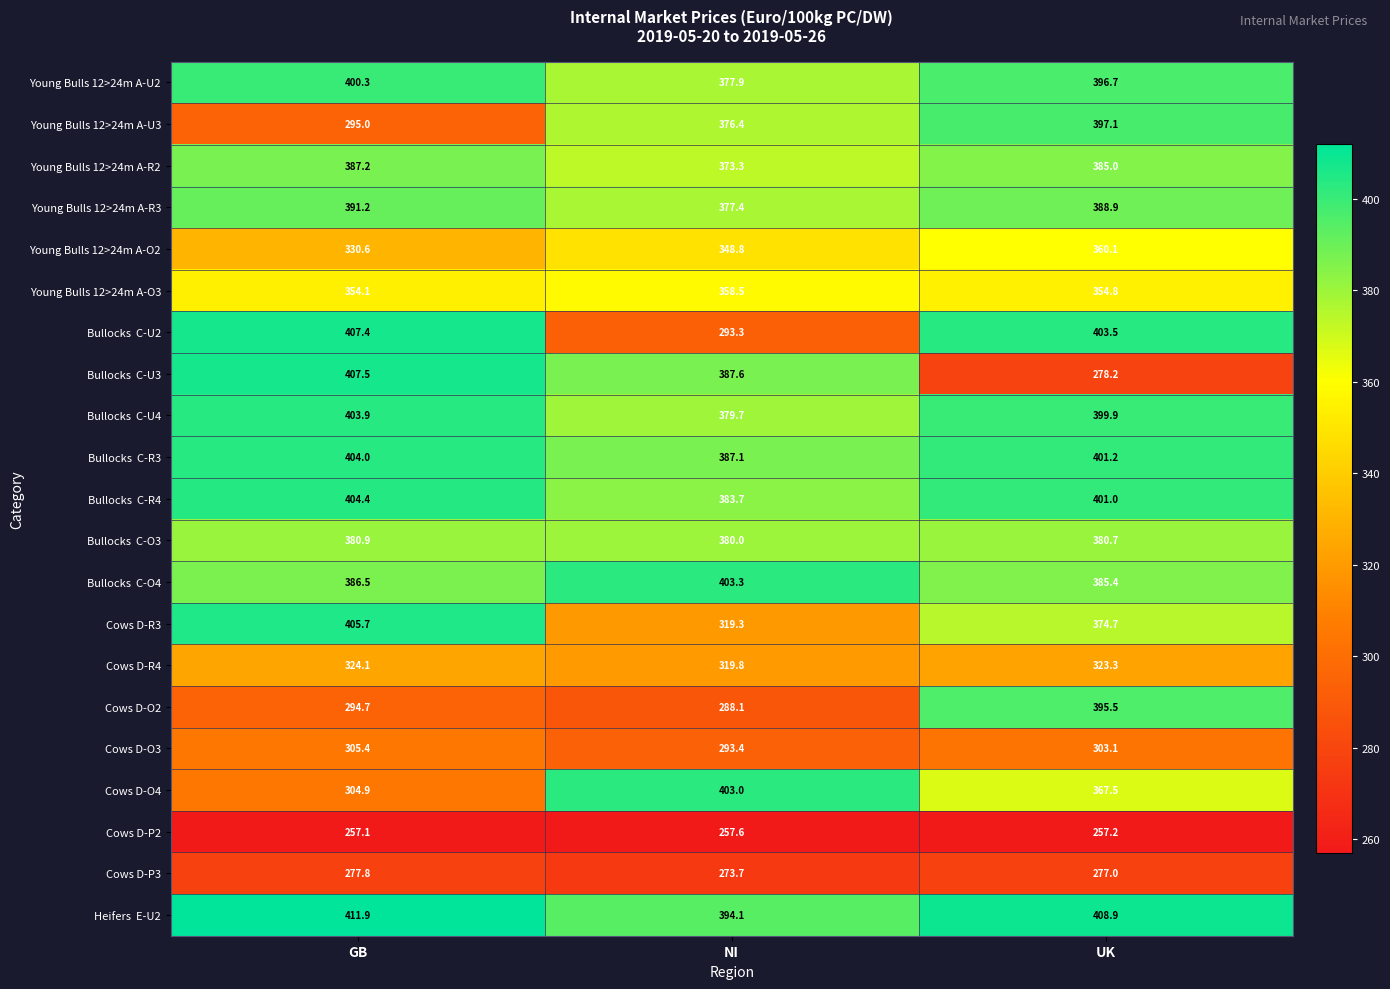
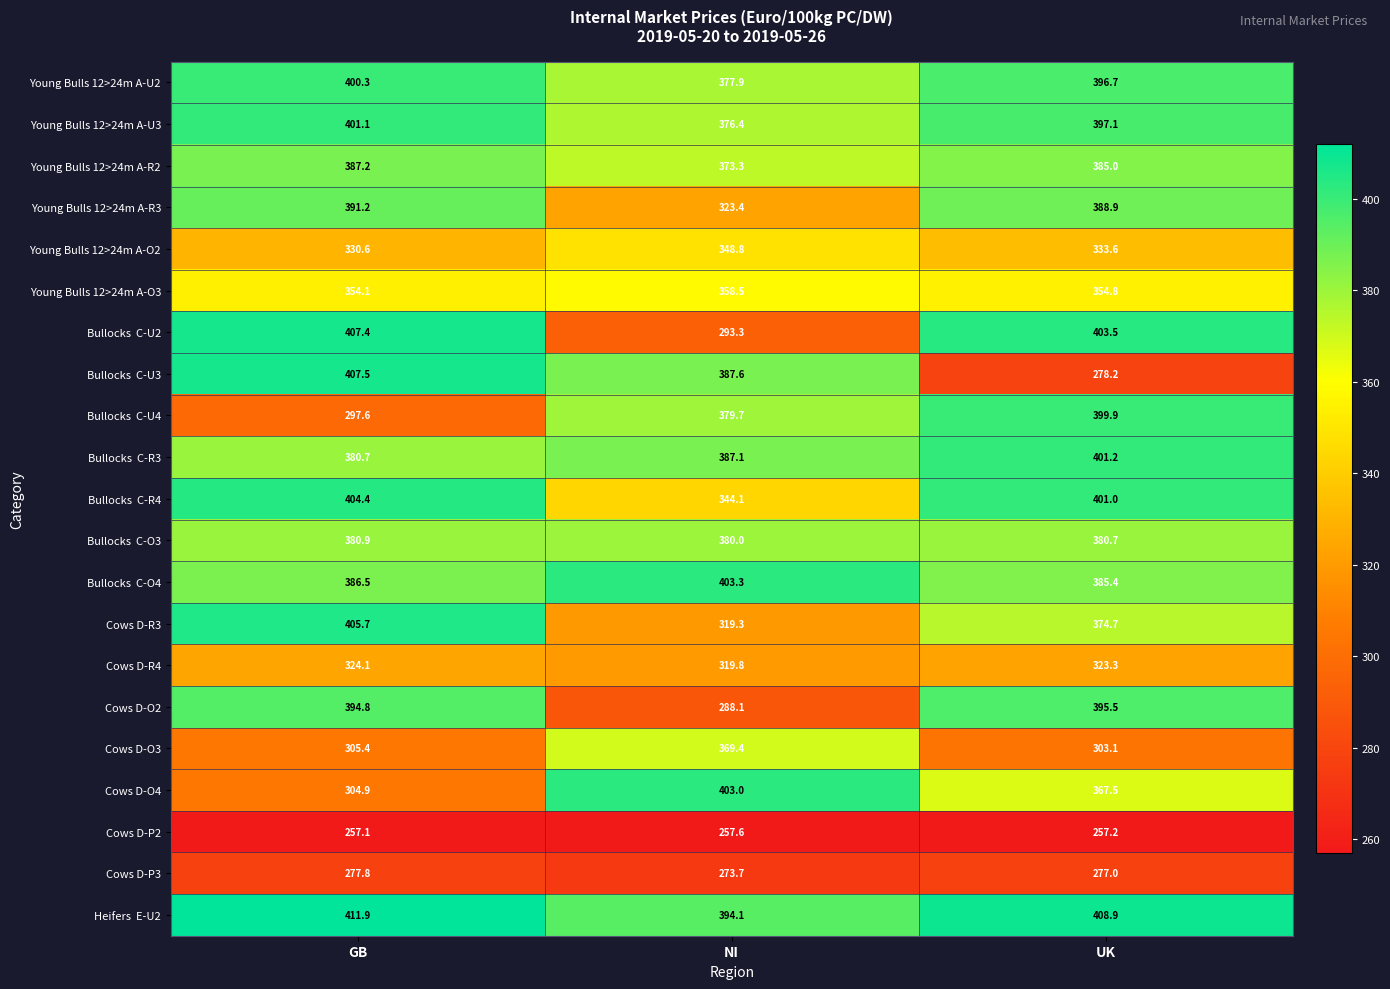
  {
    "Young Bulls 12>24m A-U2": {
      "GB": 400.3,
      "NI": 377.9,
      "UK": 396.7
    },
    "Young Bulls 12>24m A-U3": {
-     "GB": 295.0,
+     "GB": 401.1,
      "NI": 376.4,
      "UK": 397.1
    },
    "Young Bulls 12>24m A-R2": {
      "GB": 387.2,
      "NI": 373.3,
      "UK": 385.0
    },
    "Young Bulls 12>24m A-R3": {
      "GB": 391.2,
-     "NI": 377.4,
+     "NI": 323.4,
      "UK": 388.9
    },
    "Young Bulls 12>24m A-O2": {
      "GB": 330.6,
      "NI": 348.8,
-     "UK": 360.1
+     "UK": 333.6
    },
    "Young Bulls 12>24m A-O3": {
      "GB": 354.1,
      "NI": 358.5,
      "UK": 354.8
    },
    "Bullocks C-U2": {
      "GB": 407.4,
      "NI": 293.3,
      "UK": 403.5
    },
    "Bullocks C-U3": {
      "GB": 407.5,
      "NI": 387.6,
      "UK": 278.2
    },
    "Bullocks C-U4": {
-     "GB": 403.9,
+     "GB": 297.6,
      "NI": 379.7,
      "UK": 399.9
    },
    "Bullocks C-R3": {
-     "GB": 404.0,
+     "GB": 380.7,
      "NI": 387.1,
      "UK": 401.2
    },
    "Bullocks C-R4": {
      "GB": 404.4,
-     "NI": 383.7,
+     "NI": 344.1,
      "UK": 401.0
    },
    "Bullocks C-O3": {
      "GB": 380.9,
      "NI": 380.0,
      "UK": 380.7
    },
    "Bullocks C-O4": {
      "GB": 386.5,
      "NI": 403.3,
      "UK": 385.4
    },
    "Cows D-R3": {
      "GB": 405.7,
      "NI": 319.3,
      "UK": 374.7
    },
    "Cows D-R4": {
      "GB": 324.1,
      "NI": 319.8,
      "UK": 323.3
    },
    "Cows D-O2": {
-     "GB": 294.7,
+     "GB": 394.8,
      "NI": 288.1,
      "UK": 395.5
    },
    "Cows D-O3": {
      "GB": 305.4,
-     "NI": 293.4,
+     "NI": 369.4,
      "UK": 303.1
    },
    "Cows D-O4": {
      "GB": 304.9,
      "NI": 403.0,
      "UK": 367.5
    },
    "Cows D-P2": {
      "GB": 257.1,
      "NI": 257.6,
      "UK": 257.2
    },
    "Cows D-P3": {
      "GB": 277.8,
      "NI": 273.7,
      "UK": 277.0
    },
    "Heifers E-U2": {
      "GB": 411.9,
      "NI": 394.1,
      "UK": 408.9
    }
  }
